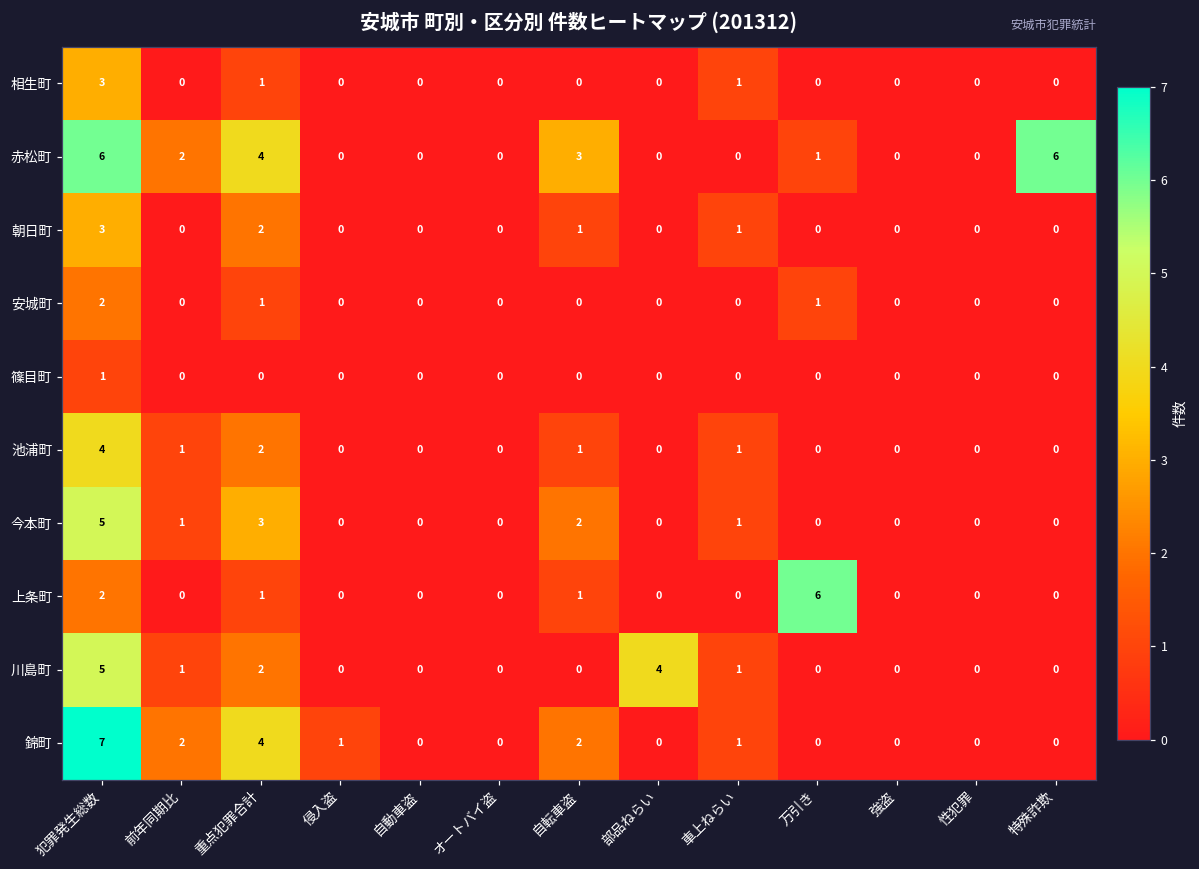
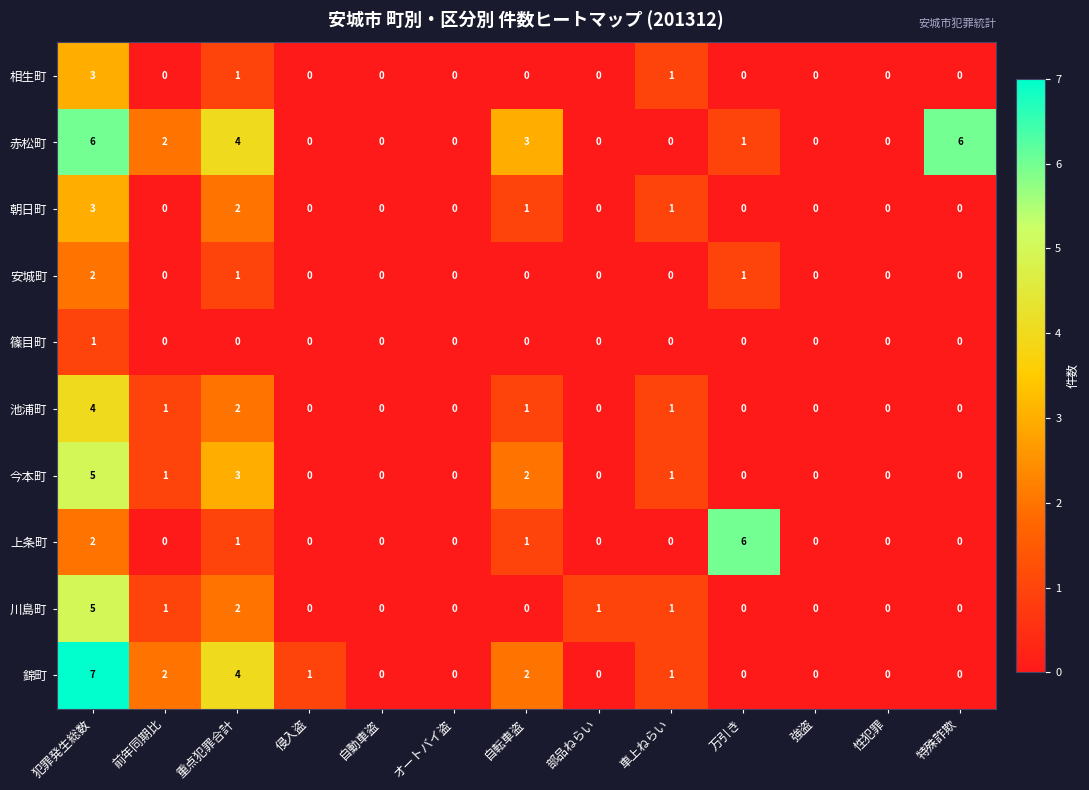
  {
    "相生町": {
      "犯罪発生総数": 3,
      "前年同期比": 0,
      "重点犯罪合計": 1,
      "侵入盗": 0,
      "自動車盗": 0,
      "オートバイ盗": 0,
      "自転車盗": 0,
      "部品ねらい": 0,
      "車上ねらい": 1,
      "万引き": 0,
      "強盗": 0,
      "性犯罪": 0,
      "特殊詐欺": 0
    },
    "赤松町": {
      "犯罪発生総数": 6,
      "前年同期比": 2,
      "重点犯罪合計": 4,
      "侵入盗": 0,
      "自動車盗": 0,
      "オートバイ盗": 0,
      "自転車盗": 3,
      "部品ねらい": 0,
      "車上ねらい": 0,
      "万引き": 1,
      "強盗": 0,
      "性犯罪": 0,
      "特殊詐欺": 6
    },
    "朝日町": {
      "犯罪発生総数": 3,
      "前年同期比": 0,
      "重点犯罪合計": 2,
      "侵入盗": 0,
      "自動車盗": 0,
      "オートバイ盗": 0,
      "自転車盗": 1,
      "部品ねらい": 0,
      "車上ねらい": 1,
      "万引き": 0,
      "強盗": 0,
      "性犯罪": 0,
      "特殊詐欺": 0
    },
    "安城町": {
      "犯罪発生総数": 2,
      "前年同期比": 0,
      "重点犯罪合計": 1,
      "侵入盗": 0,
      "自動車盗": 0,
      "オートバイ盗": 0,
      "自転車盗": 0,
      "部品ねらい": 0,
      "車上ねらい": 0,
      "万引き": 1,
      "強盗": 0,
      "性犯罪": 0,
      "特殊詐欺": 0
    },
    "篠目町": {
      "犯罪発生総数": 1,
      "前年同期比": 0,
      "重点犯罪合計": 0,
      "侵入盗": 0,
      "自動車盗": 0,
      "オートバイ盗": 0,
      "自転車盗": 0,
      "部品ねらい": 0,
      "車上ねらい": 0,
      "万引き": 0,
      "強盗": 0,
      "性犯罪": 0,
      "特殊詐欺": 0
    },
    "池浦町": {
      "犯罪発生総数": 4,
      "前年同期比": 1,
      "重点犯罪合計": 2,
      "侵入盗": 0,
      "自動車盗": 0,
      "オートバイ盗": 0,
      "自転車盗": 1,
      "部品ねらい": 0,
      "車上ねらい": 1,
      "万引き": 0,
      "強盗": 0,
      "性犯罪": 0,
      "特殊詐欺": 0
    },
    "今本町": {
      "犯罪発生総数": 5,
      "前年同期比": 1,
      "重点犯罪合計": 3,
      "侵入盗": 0,
      "自動車盗": 0,
      "オートバイ盗": 0,
      "自転車盗": 2,
      "部品ねらい": 0,
      "車上ねらい": 1,
      "万引き": 0,
      "強盗": 0,
      "性犯罪": 0,
      "特殊詐欺": 0
    },
    "上条町": {
      "犯罪発生総数": 2,
      "前年同期比": 0,
      "重点犯罪合計": 1,
      "侵入盗": 0,
      "自動車盗": 0,
      "オートバイ盗": 0,
      "自転車盗": 1,
      "部品ねらい": 0,
      "車上ねらい": 0,
      "万引き": 6,
      "強盗": 0,
      "性犯罪": 0,
      "特殊詐欺": 0
    },
    "川島町": {
      "犯罪発生総数": 5,
      "前年同期比": 1,
      "重点犯罪合計": 2,
      "侵入盗": 0,
      "自動車盗": 0,
      "オートバイ盗": 0,
      "自転車盗": 0,
-     "部品ねらい": 4,
+     "部品ねらい": 1,
      "車上ねらい": 1,
      "万引き": 0,
      "強盗": 0,
      "性犯罪": 0,
      "特殊詐欺": 0
    },
    "錦町": {
      "犯罪発生総数": 7,
      "前年同期比": 2,
      "重点犯罪合計": 4,
      "侵入盗": 1,
      "自動車盗": 0,
      "オートバイ盗": 0,
      "自転車盗": 2,
      "部品ねらい": 0,
      "車上ねらい": 1,
      "万引き": 0,
      "強盗": 0,
      "性犯罪": 0,
      "特殊詐欺": 0
    }
  }
